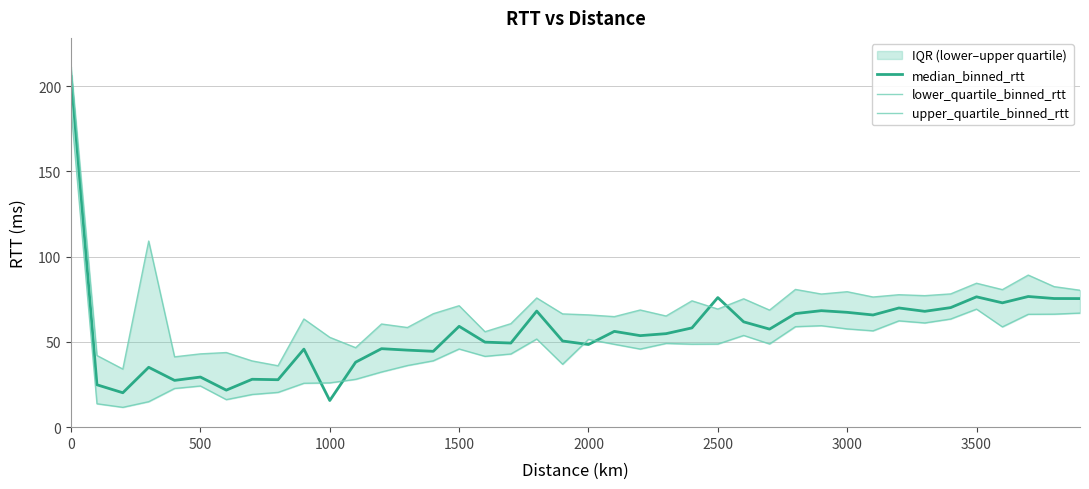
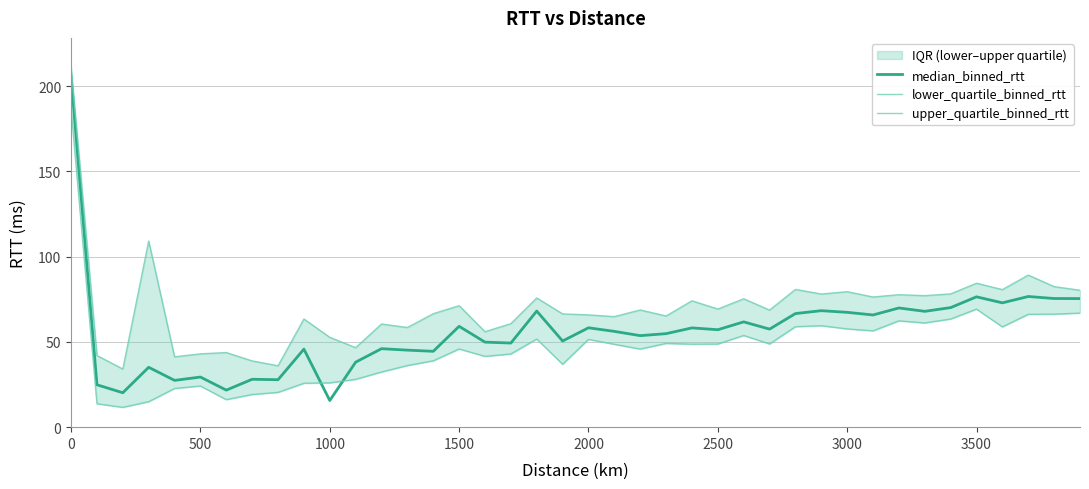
  {
    "median_binned_rtt": {
      "0": 206,
      "500": 29,
      "1000": 16,
      "1500": 59,
-     "2000": 48,
-     "2500": 76,
+     "2000": 58,
+     "2500": 57,
      "3000": 67,
      "3500": 76
    }
  }
